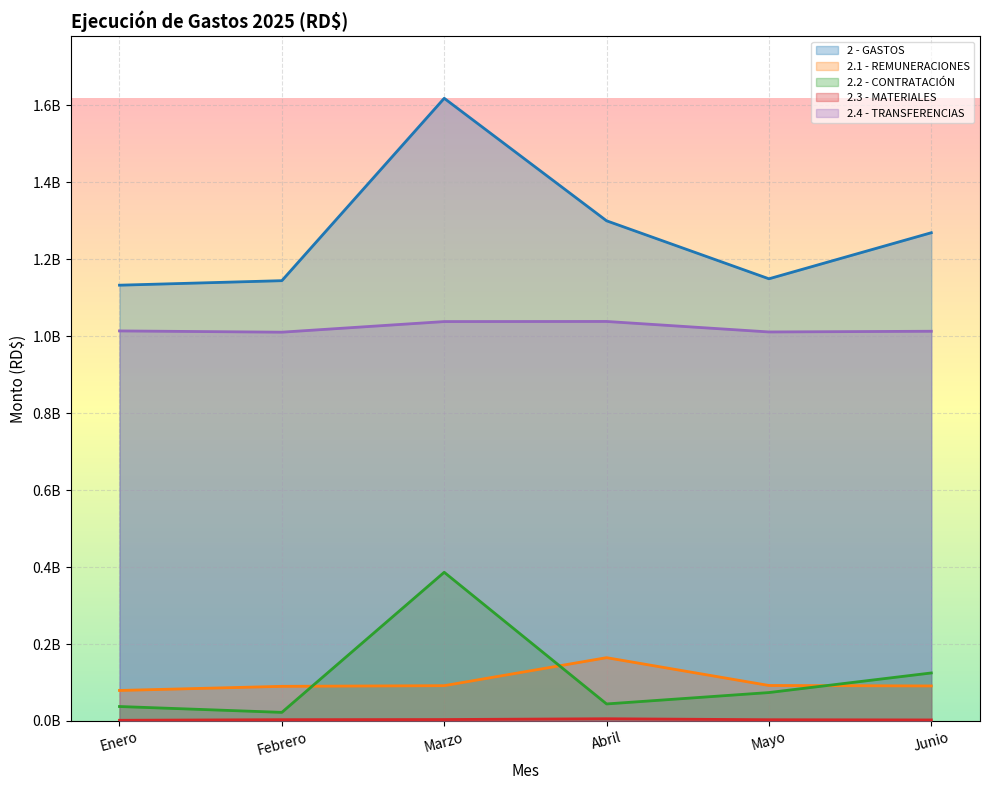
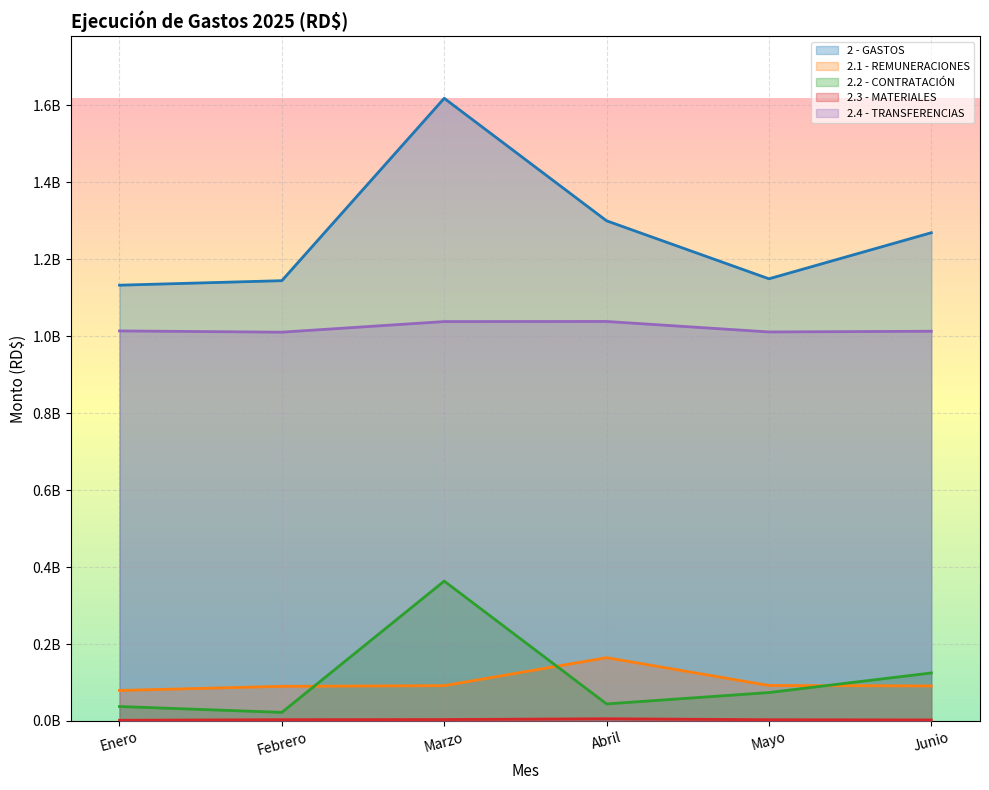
  {
    "2.2 - CONTRATACIÓN": {
      "Enero": 40000000,
      "Febrero": 20000000,
-     "Marzo": 390000000,
+     "Marzo": 360000000,
      "Abril": 40000000,
      "Mayo": 70000000,
      "Junio": 120000000
    }
  }
